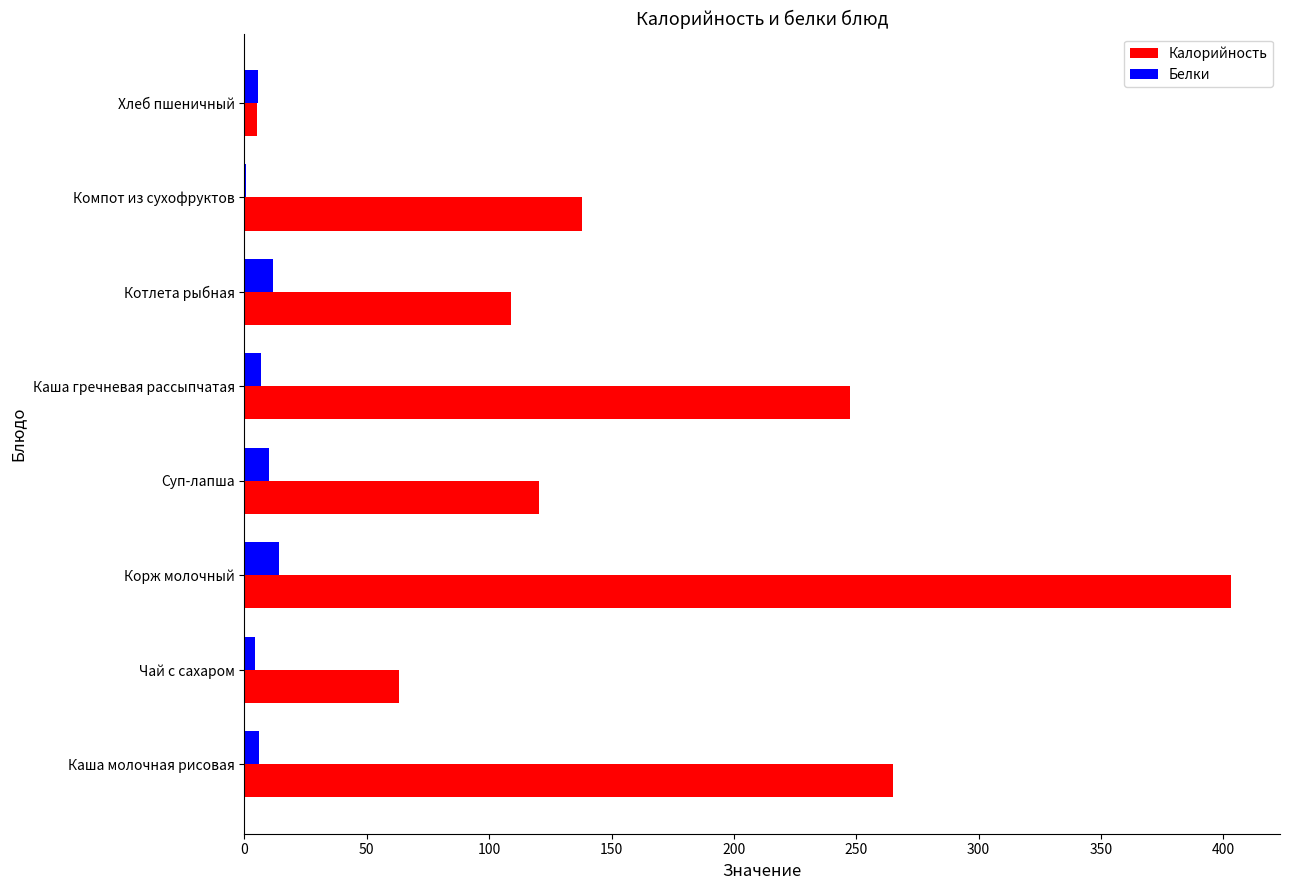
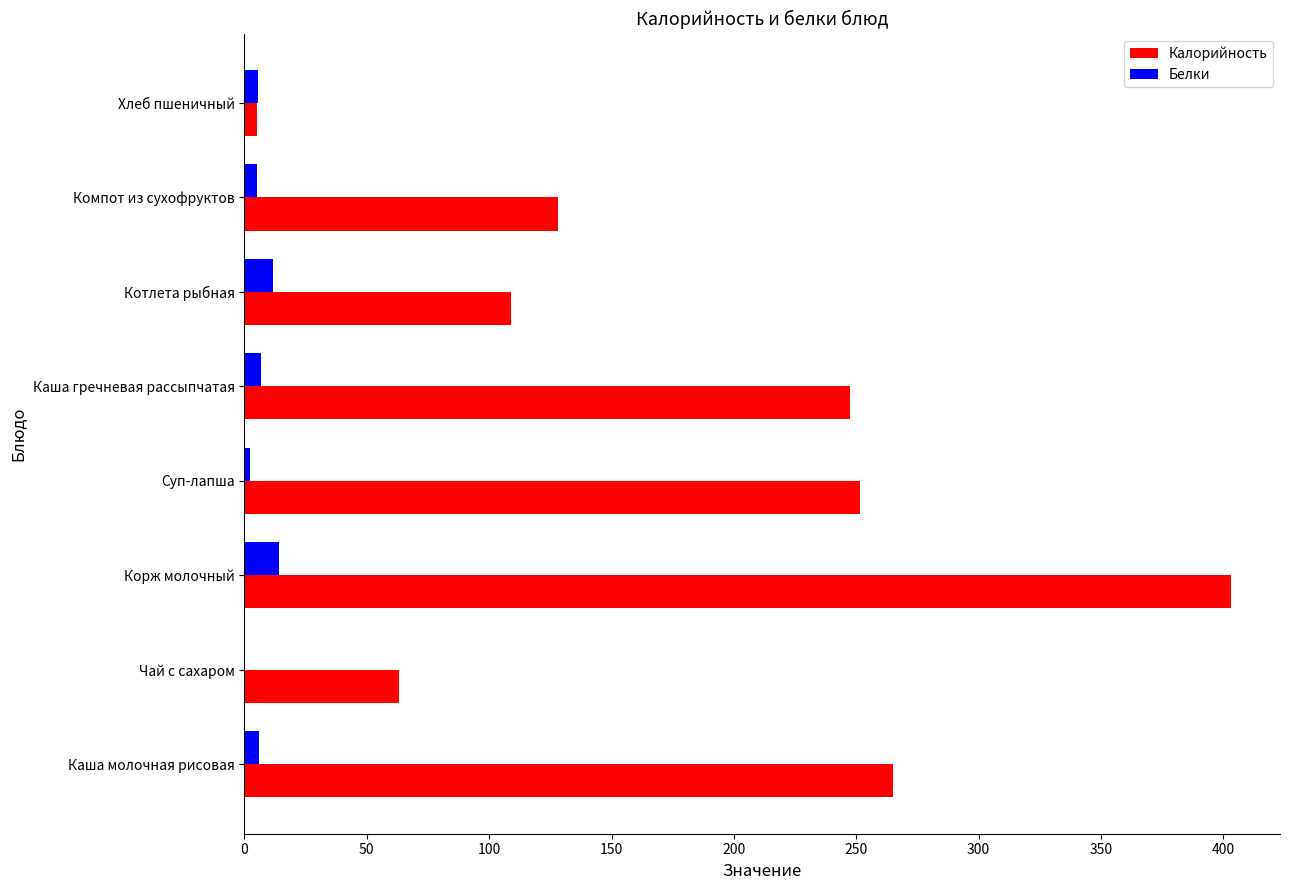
  {
    "Калорийность": {
      "Хлеб пшеничный": 5,
-     "Компот из сухофруктов": 138,
+     "Компот из сухофруктов": 128,
      "Котлета рыбная": 109,
      "Каша гречневая рассыпчатая": 248,
-     "Суп-лапша": 120,
+     "Суп-лапша": 251,
      "Корж молочный": 403,
      "Чай с сахаром": 63,
      "Каша молочная рисовая": 265
    },
    "Белки": {
      "Хлеб пшеничный": 6,
-     "Компот из сухофруктов": 1,
+     "Компот из сухофруктов": 5,
      "Котлета рыбная": 12,
      "Каша гречневая рассыпчатая": 7,
-     "Суп-лапша": 10,
+     "Суп-лапша": 2,
      "Корж молочный": 14,
-     "Чай с сахаром": 4,
+     "Чай с сахаром": 0,
      "Каша молочная рисовая": 6
    }
  }
